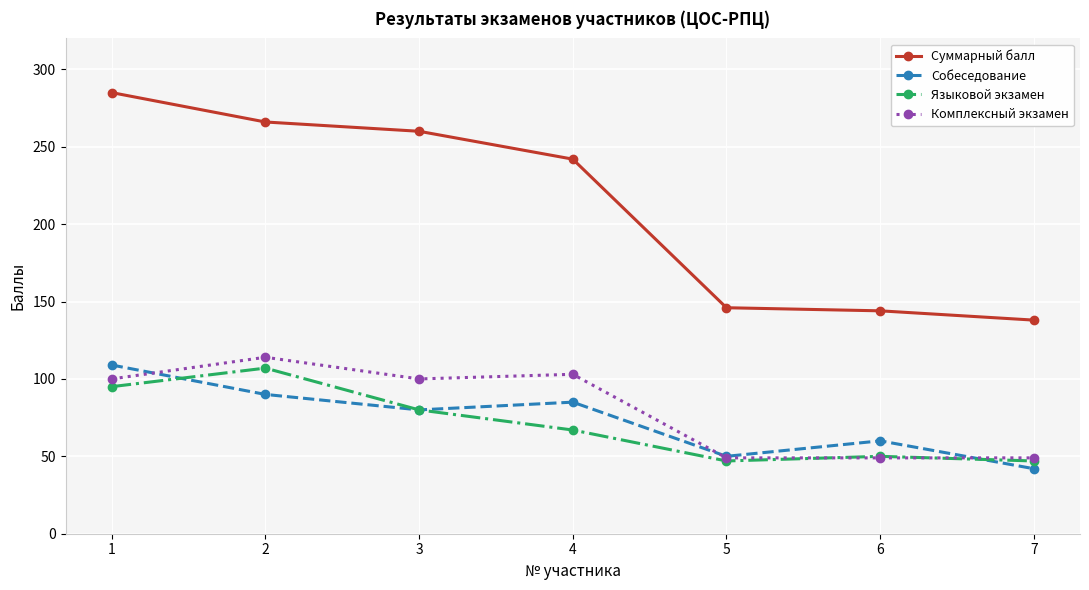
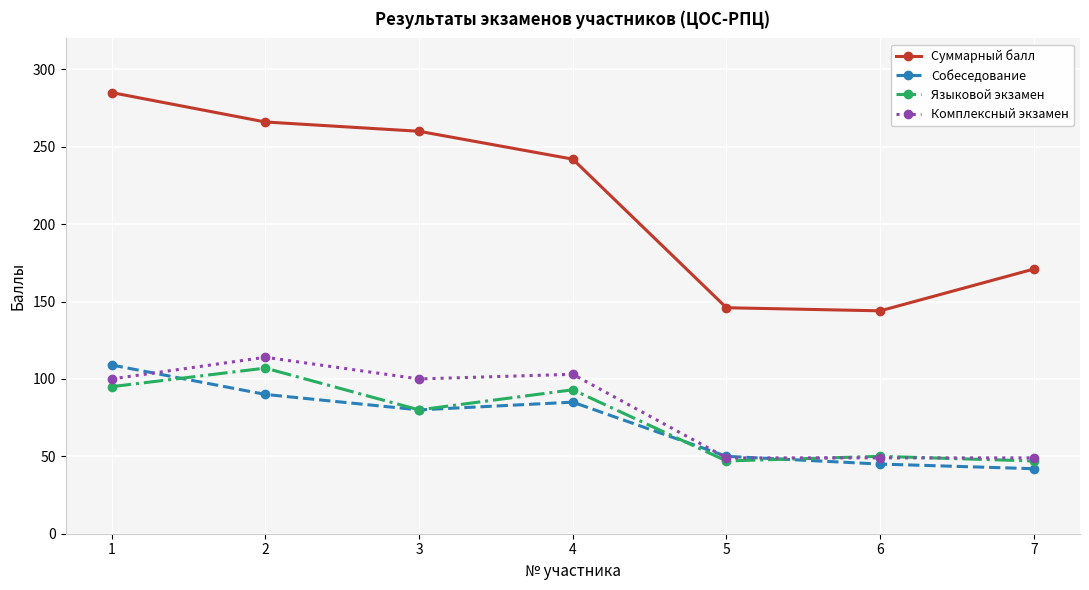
  {
    "Суммарный балл": {
      "1": 285,
      "2": 266,
      "3": 260,
      "4": 242,
      "5": 146,
      "6": 144,
-     "7": 138
+     "7": 171
    },
    "Собеседование": {
      "1": 109,
      "2": 90,
      "4": 85,
-     "6": 60,
+     "6": 45,
      "7": 42
    },
    "Языковой экзамен": {
      "1": 95,
      "2": 107,
-     "4": 67,
+     "4": 93,
      "5": 47,
      "7": 47
    },
    "Комплексный экзамен": {
      "1": 100,
      "2": 114,
      "3": 100,
      "4": 103,
      "7": 49
    }
  }
